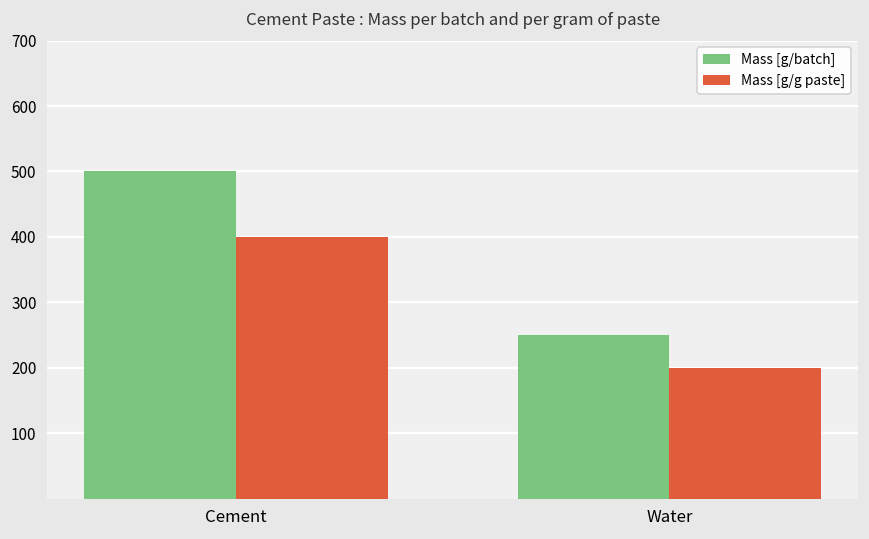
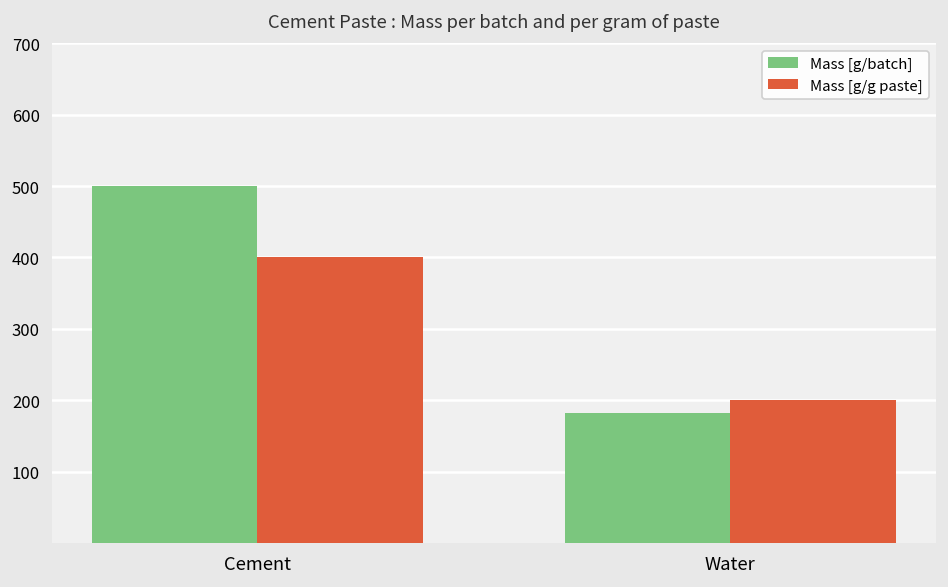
  {
    "Mass [g/batch]": {
      "Cement": 500,
-     "Water": 250
+     "Water": 180
    },
    "Mass [g/g paste]": {
      "Cement": 400,
      "Water": 200
    }
  }
